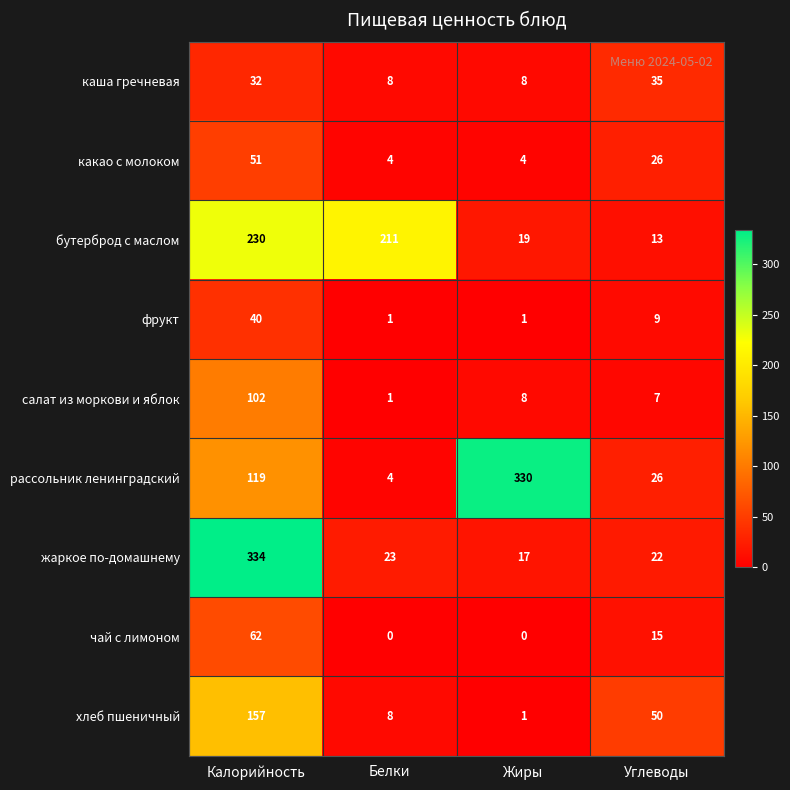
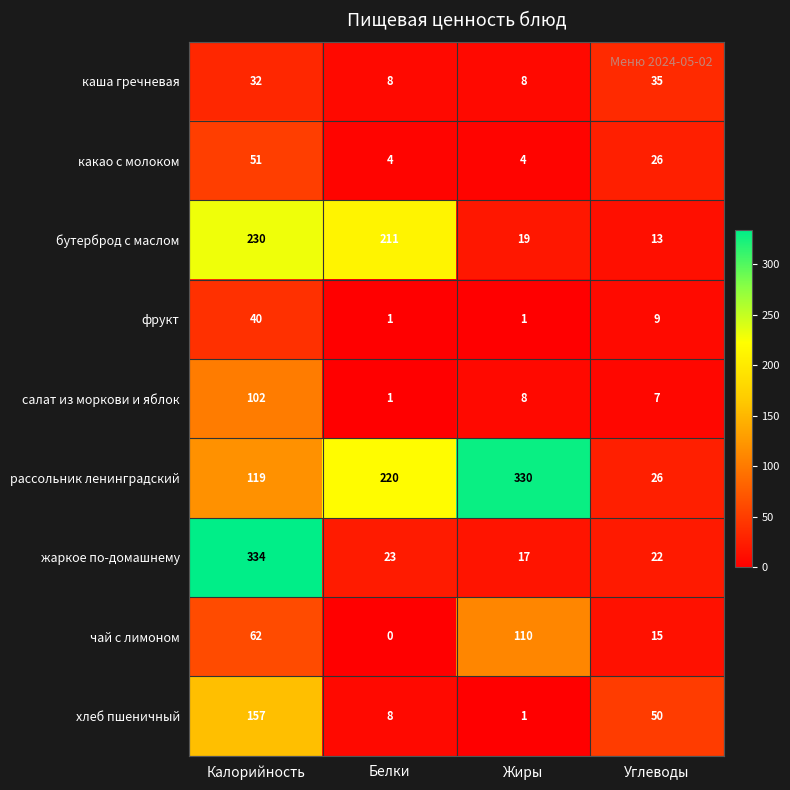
  {
    "каша гречневая": {
      "Калорийность": 32,
      "Белки": 8,
      "Жиры": 8
    },
    "какао с молоком": {
      "Калорийность": 51,
      "Белки": 4,
      "Жиры": 4,
      "Углеводы": 26
    },
    "бутерброд с маслом": {
      "Калорийность": 230,
      "Белки": 211,
      "Жиры": 19,
      "Углеводы": 13
    },
    "фрукт": {
      "Калорийность": 40,
      "Белки": 1,
      "Жиры": 1,
      "Углеводы": 9
    },
    "салат из моркови и яблок": {
      "Калорийность": 102,
      "Белки": 1,
      "Жиры": 8,
      "Углеводы": 7
    },
    "рассольник ленинградский": {
      "Калорийность": 119,
-     "Белки": 4,
+     "Белки": 220,
      "Жиры": 330,
      "Углеводы": 26
    },
    "жаркое по-домашнему": {
      "Калорийность": 334,
      "Белки": 23,
      "Жиры": 17,
      "Углеводы": 22
    },
    "чай с лимоном": {
      "Калорийность": 62,
      "Белки": 0,
-     "Жиры": 0,
+     "Жиры": 110,
      "Углеводы": 15
    },
    "хлеб пшеничный": {
      "Калорийность": 157,
      "Белки": 8,
      "Жиры": 1,
      "Углеводы": 50
    }
  }
